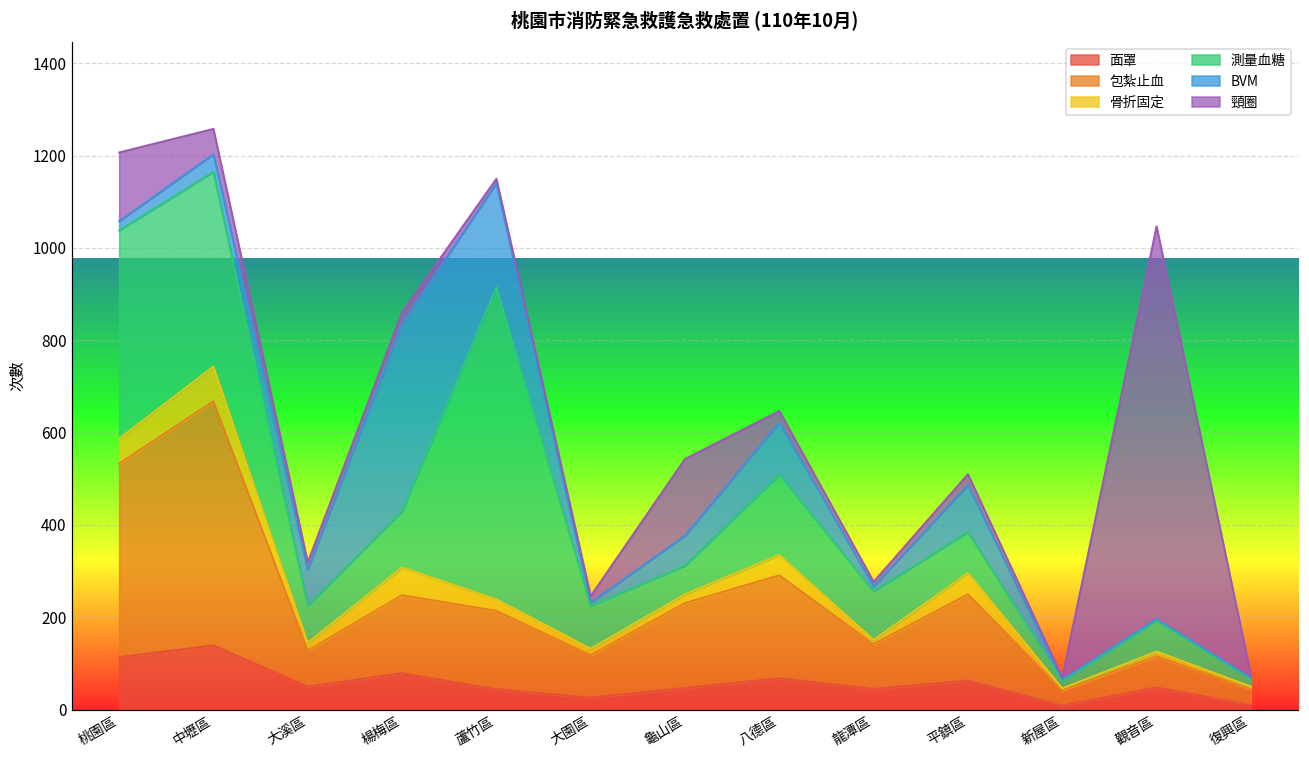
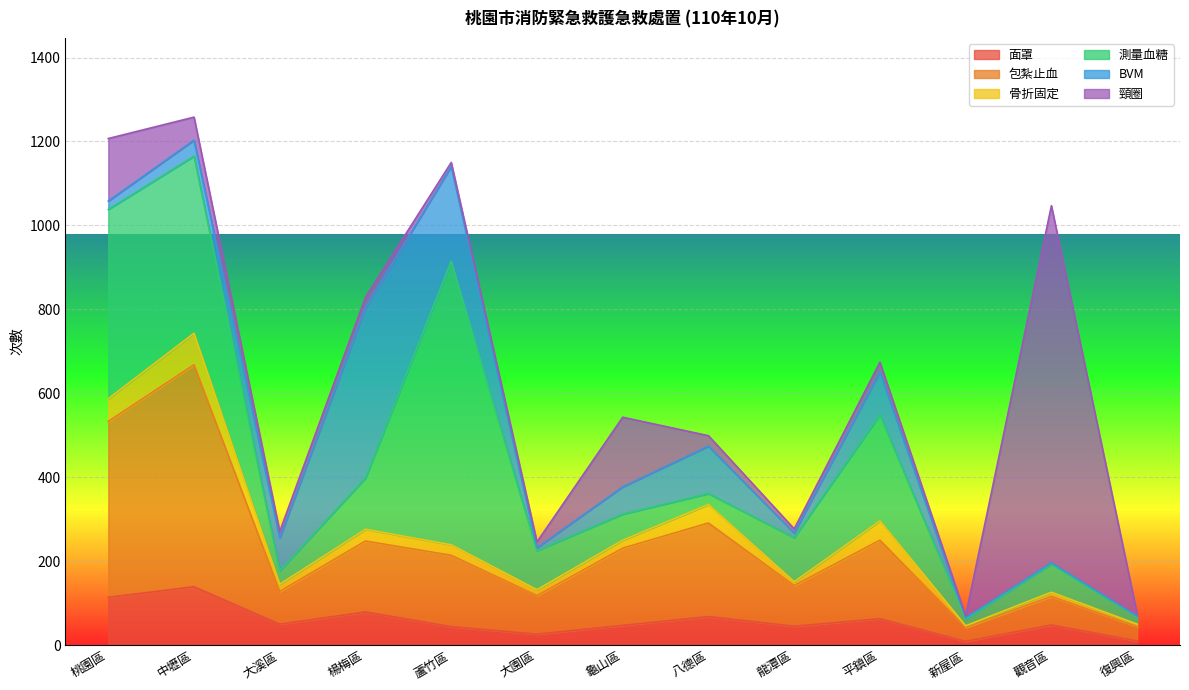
  {
    "骨折固定": {
      "桃園區": 50,
      "中壢區": 80,
      "大溪區": 20,
-     "楊梅區": 60,
+     "楊梅區": 30,
      "蘆竹區": 30,
      "大園區": 10,
      "龜山區": 20,
      "八德區": 40,
      "龍潭區": 10,
      "平鎮區": 50,
      "觀音區": 10,
      "復興區": 10
    },
    "測量血糖": {
      "桃園區": 450,
      "中壢區": 420,
-     "大溪區": 80,
+     "大溪區": 30,
      "楊梅區": 120,
      "蘆竹區": 680,
      "大園區": 90,
      "龜山區": 60,
-     "八德區": 170,
+     "八德區": 30,
      "龍潭區": 110,
-     "平鎮區": 90
+     "平鎮區": 250
    },
    "BVM": {
      "桃園區": 20,
      "中壢區": 40,
      "大溪區": 80,
      "楊梅區": 410,
      "蘆竹區": 230,
      "大園區": 10,
      "龜山區": 70,
      "八德區": 110,
      "龍潭區": 10,
      "平鎮區": 100
    },
    "頸圈": {
      "桃園區": 150,
      "中壢區": 60,
      "大溪區": 20,
      "楊梅區": 30,
      "蘆竹區": 10,
      "大園區": 10,
      "龜山區": 170,
      "八德區": 30,
      "龍潭區": 10,
      "平鎮區": 20,
      "觀音區": 850
    }
  }
